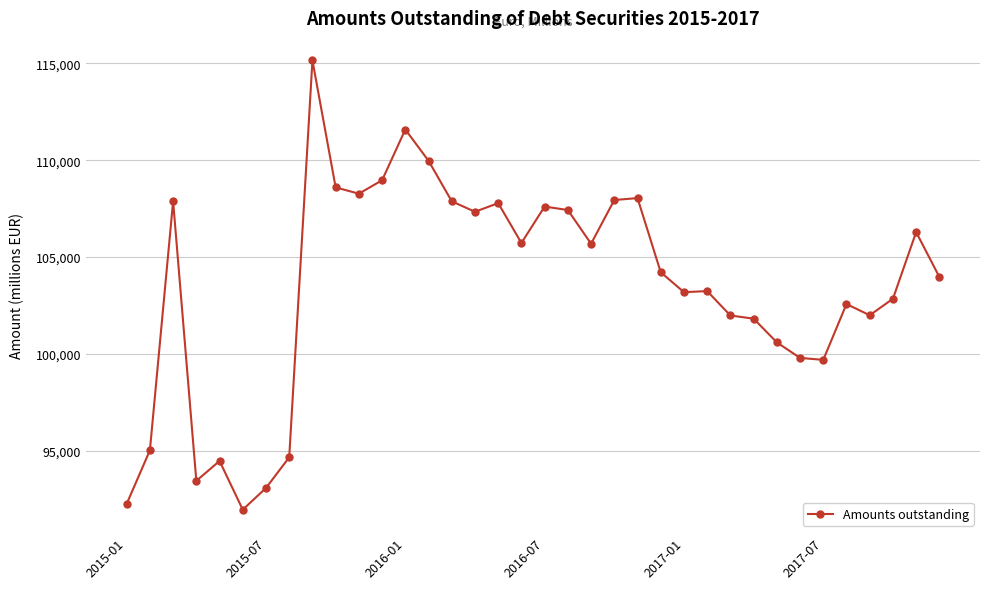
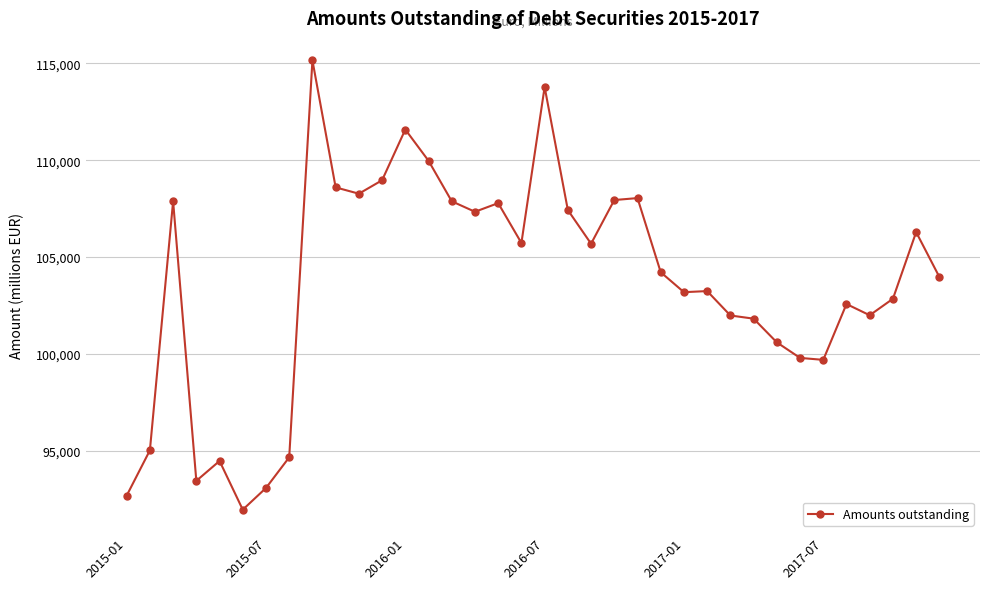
  {
-   "2015-01": "92,300",
+   "2015-01": "92,700",
    "2015-07": "93,100",
    "2016-01": "111,600",
-   "2016-07": "107,600",
+   "2016-07": "113,800",
    "2017-01": "103,200",
    "2017-07": "99,700"
  }
